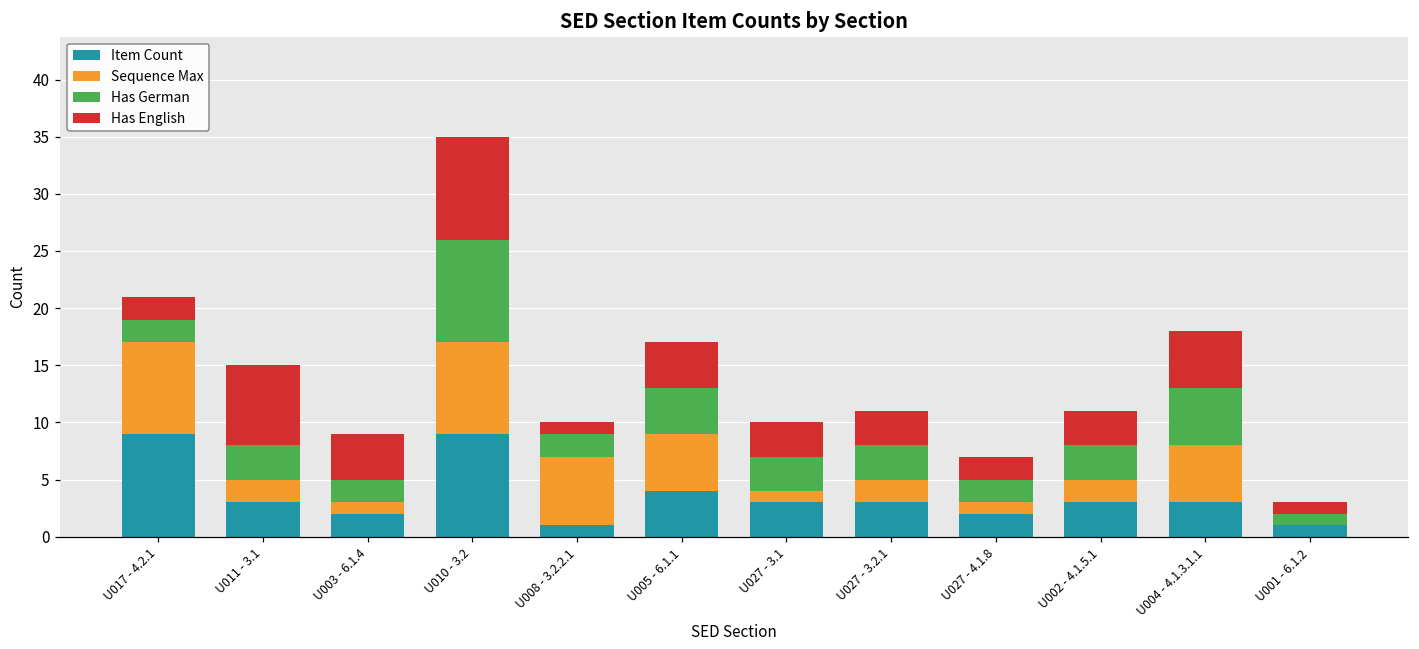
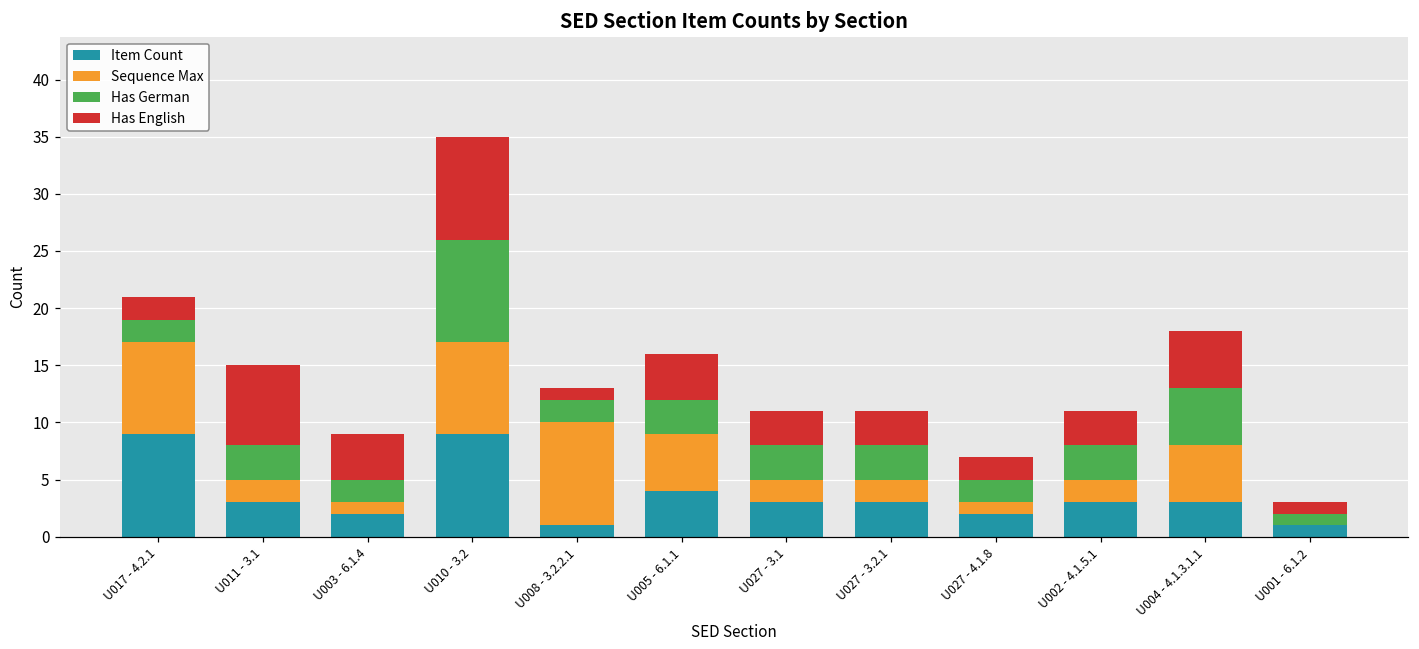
  {
    "Item Count": {
      "U017 - 4.2.1": 9,
      "U011 - 3.1": 3,
      "U003 - 6.1.4": 2,
      "U010 - 3.2": 9,
      "U008 - 3.2.2.1": 1,
      "U005 - 6.1.1": 4,
      "U027 - 3.1": 3,
      "U027 - 3.2.1": 3,
      "U027 - 4.1.8": 2,
      "U002 - 4.1.5.1": 3,
      "U004 - 4.1.3.1.1": 3,
      "U001 - 6.1.2": 1
    },
    "Sequence Max": {
      "U017 - 4.2.1": 8,
      "U011 - 3.1": 2,
      "U003 - 6.1.4": 1,
      "U010 - 3.2": 8,
-     "U008 - 3.2.2.1": 6,
+     "U008 - 3.2.2.1": 9,
      "U005 - 6.1.1": 5,
-     "U027 - 3.1": 1,
+     "U027 - 3.1": 2,
      "U027 - 3.2.1": 2,
      "U027 - 4.1.8": 1,
      "U002 - 4.1.5.1": 2,
      "U004 - 4.1.3.1.1": 5,
      "U001 - 6.1.2": 0
    },
    "Has German": {
      "U017 - 4.2.1": 2,
      "U011 - 3.1": 3,
      "U003 - 6.1.4": 2,
      "U010 - 3.2": 9,
      "U008 - 3.2.2.1": 2,
-     "U005 - 6.1.1": 4,
+     "U005 - 6.1.1": 3,
      "U027 - 3.1": 3,
      "U027 - 3.2.1": 3,
      "U027 - 4.1.8": 2,
      "U002 - 4.1.5.1": 3,
      "U004 - 4.1.3.1.1": 5,
      "U001 - 6.1.2": 1
    },
    "Has English": {
      "U017 - 4.2.1": 2,
      "U011 - 3.1": 7,
      "U003 - 6.1.4": 4,
      "U010 - 3.2": 9,
      "U008 - 3.2.2.1": 1,
      "U005 - 6.1.1": 4,
      "U027 - 3.1": 3,
      "U027 - 3.2.1": 3,
      "U027 - 4.1.8": 2,
      "U002 - 4.1.5.1": 3,
      "U004 - 4.1.3.1.1": 5,
      "U001 - 6.1.2": 1
    }
  }
